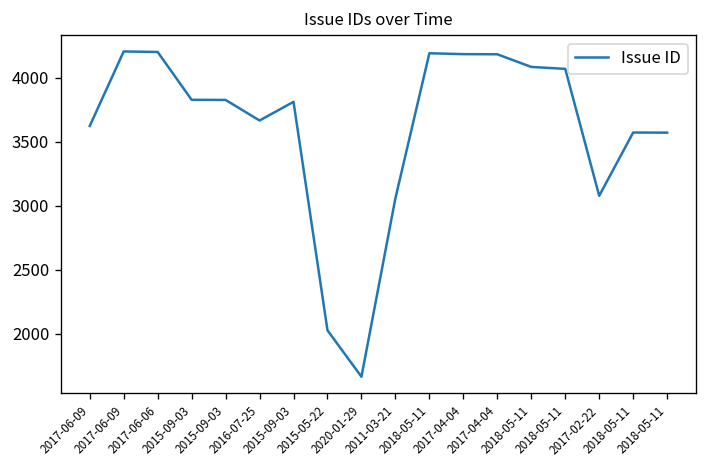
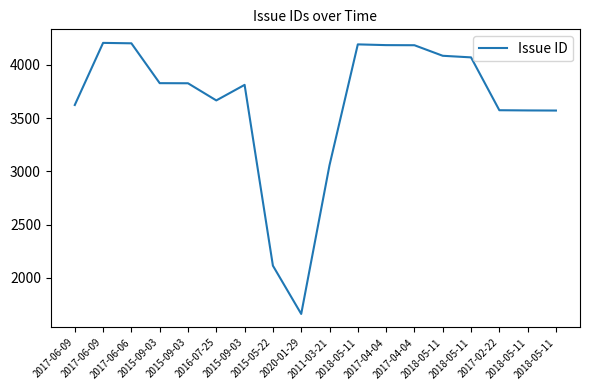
  {
    "2017-06-06": 4200,
    "2016-07-25": 3670,
-   "2015-05-22": 2030,
+   "2015-05-22": 2120,
    "2020-01-29": 1660,
    "2011-03-21": 3060,
-   "2017-02-22": 3080
+   "2017-02-22": 3570
  }
